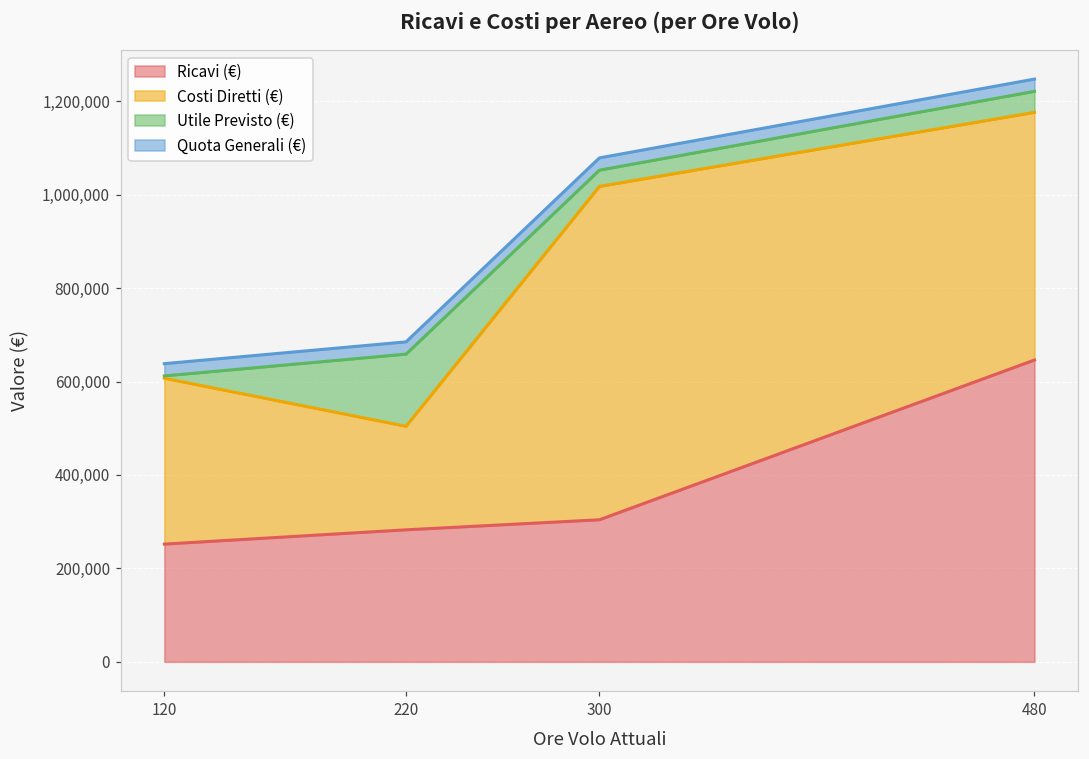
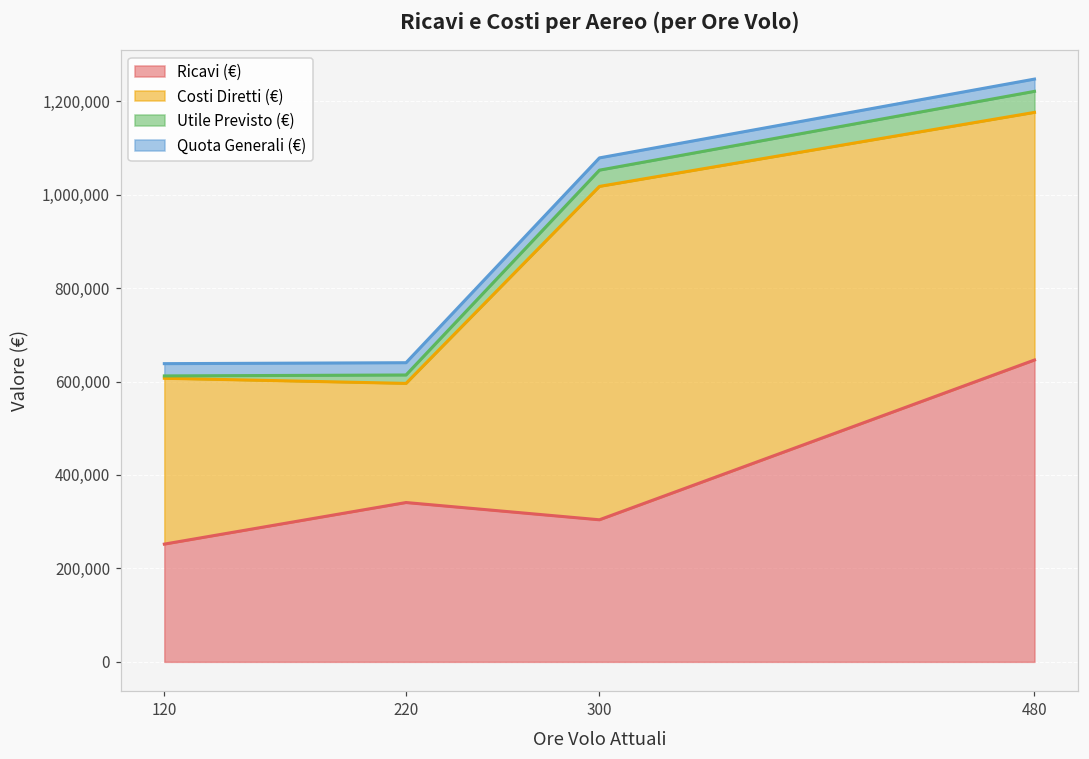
  {
    "Ricavi (€)": {
      "120": "250,000",
-     "220": "280,000",
+     "220": "340,000",
      "300": "300,000",
      "480": "650,000"
    },
    "Costi Diretti (€)": {
-     "220": "220,000",
+     "220": "260,000",
      "300": "710,000",
      "480": "530,000"
    },
    "Utile Previsto (€)": {
-     "220": "150,000",
+     "220": "20,000",
      "300": "30,000",
      "480": "50,000"
    },
    "Quota Generali (€)": {
      "120": "30,000",
      "220": "30,000",
      "300": "30,000",
      "480": "30,000"
    }
  }
